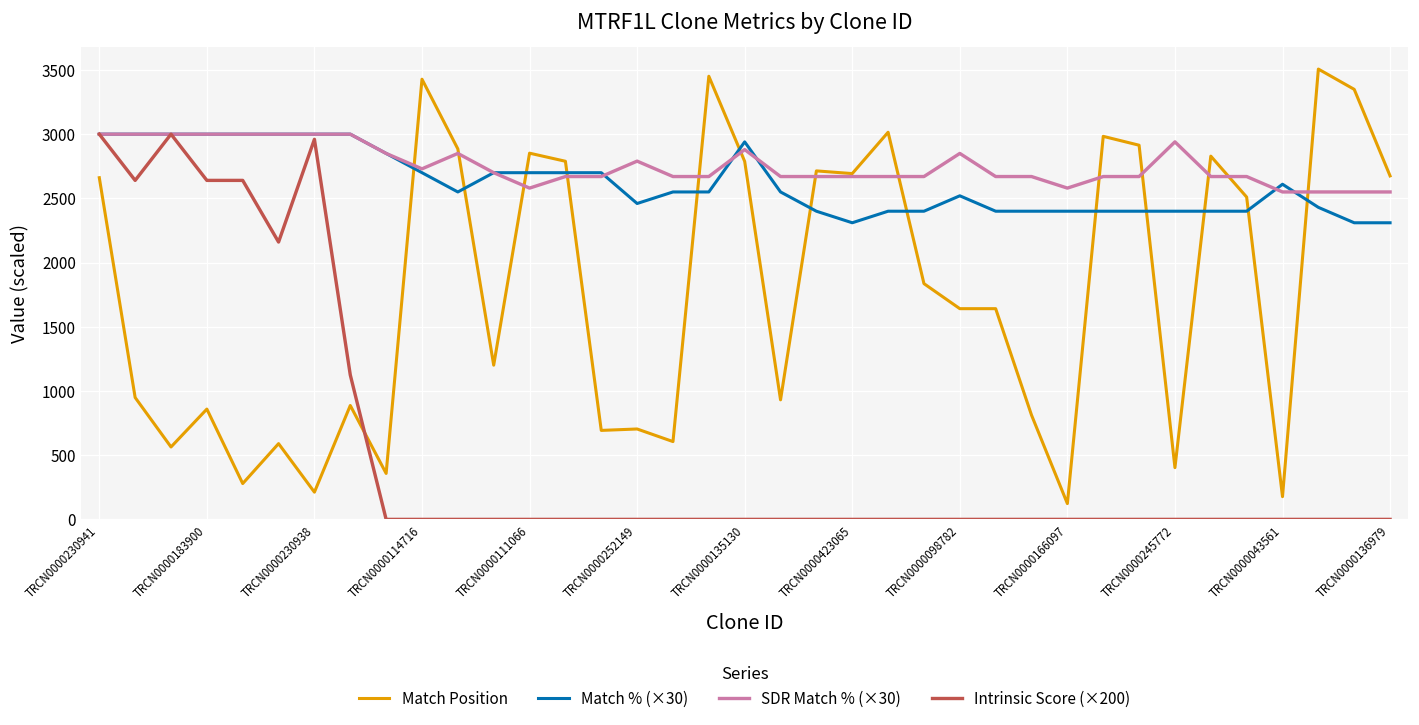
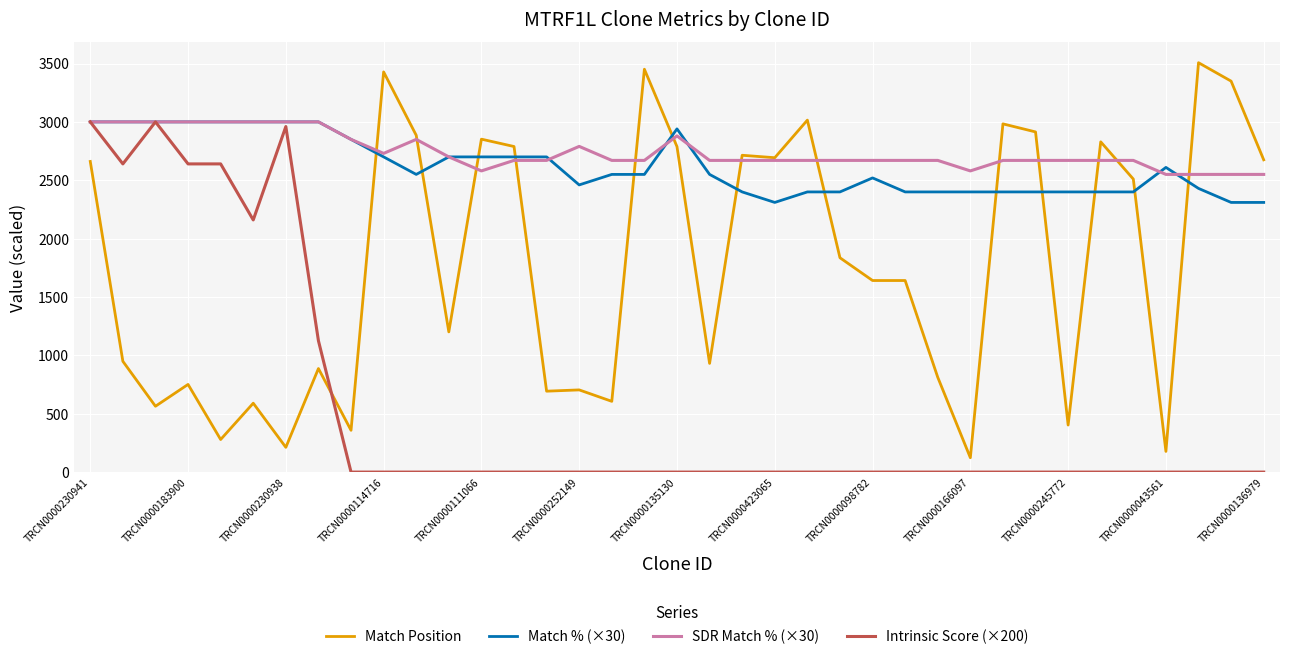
  {
    "Match Position": {
      "TRCN0000230941": 2660,
-     "TRCN0000183900": 860,
+     "TRCN0000183900": 750,
      "TRCN0000230938": 210,
      "TRCN0000114716": 3430,
      "TRCN0000111066": 2850,
      "TRCN0000252149": 700,
      "TRCN0000135130": 2790,
      "TRCN0000423065": 2690,
      "TRCN0000098782": 1640,
      "TRCN0000166097": 120,
      "TRCN0000245772": 400,
      "TRCN0000043561": 180,
      "TRCN0000136979": 2680
    },
    "Match % (×30)": {
      "TRCN0000114716": 2700,
      "TRCN0000111066": 2700,
      "TRCN0000252149": 2460,
      "TRCN0000135130": 2940,
      "TRCN0000423065": 2310,
      "TRCN0000098782": 2520,
      "TRCN0000166097": 2400,
      "TRCN0000245772": 2400,
      "TRCN0000043561": 2610,
      "TRCN0000136979": 2310
    },
    "SDR Match % (×30)": {
      "TRCN0000114716": 2730,
      "TRCN0000111066": 2580,
      "TRCN0000252149": 2790,
      "TRCN0000135130": 2880,
      "TRCN0000423065": 2670,
-     "TRCN0000098782": 2850,
+     "TRCN0000098782": 2670,
      "TRCN0000166097": 2580,
-     "TRCN0000245772": 2940,
+     "TRCN0000245772": 2670,
      "TRCN0000043561": 2550,
      "TRCN0000136979": 2550
    },
    "Intrinsic Score (×200)": {
      "TRCN0000183900": 2640,
      "TRCN0000230938": 2960,
      "TRCN0000114716": 0,
      "TRCN0000111066": 0,
      "TRCN0000252149": 0,
      "TRCN0000135130": 0,
      "TRCN0000423065": 0,
      "TRCN0000098782": 0,
      "TRCN0000166097": 0,
      "TRCN0000245772": 0,
      "TRCN0000043561": 0,
      "TRCN0000136979": 0
    }
  }
